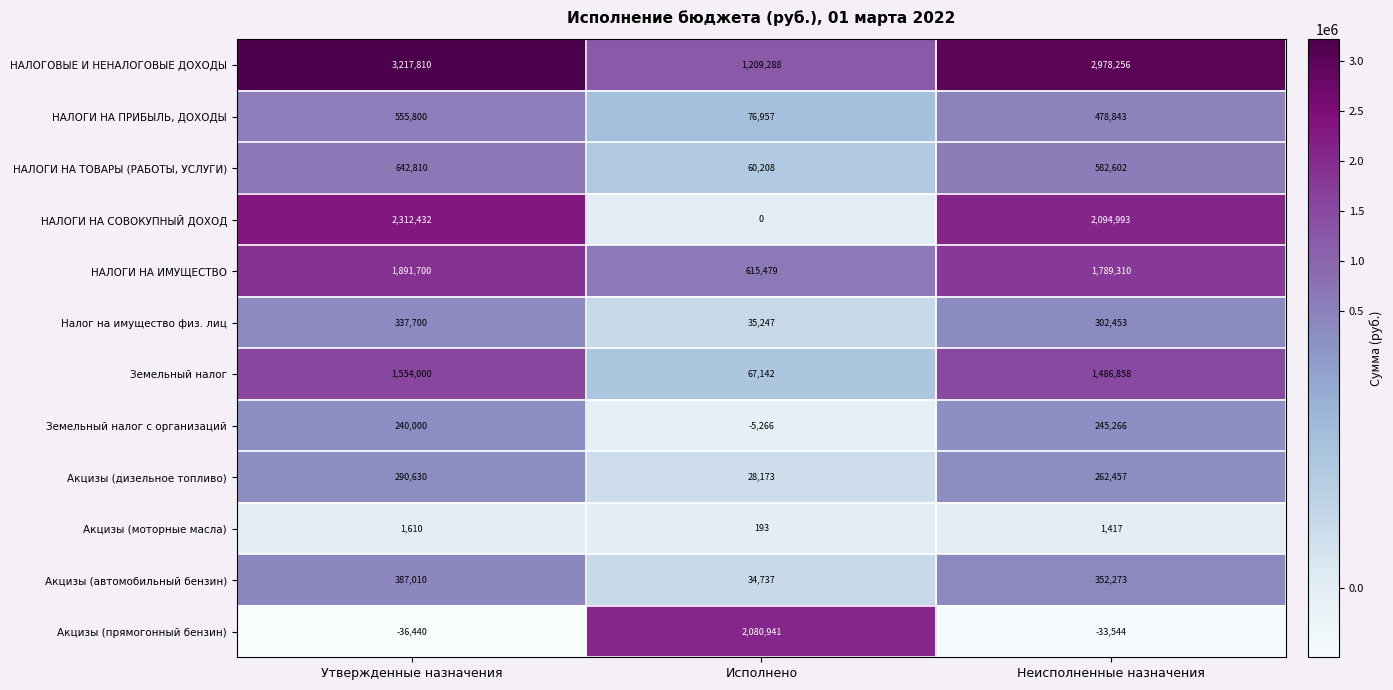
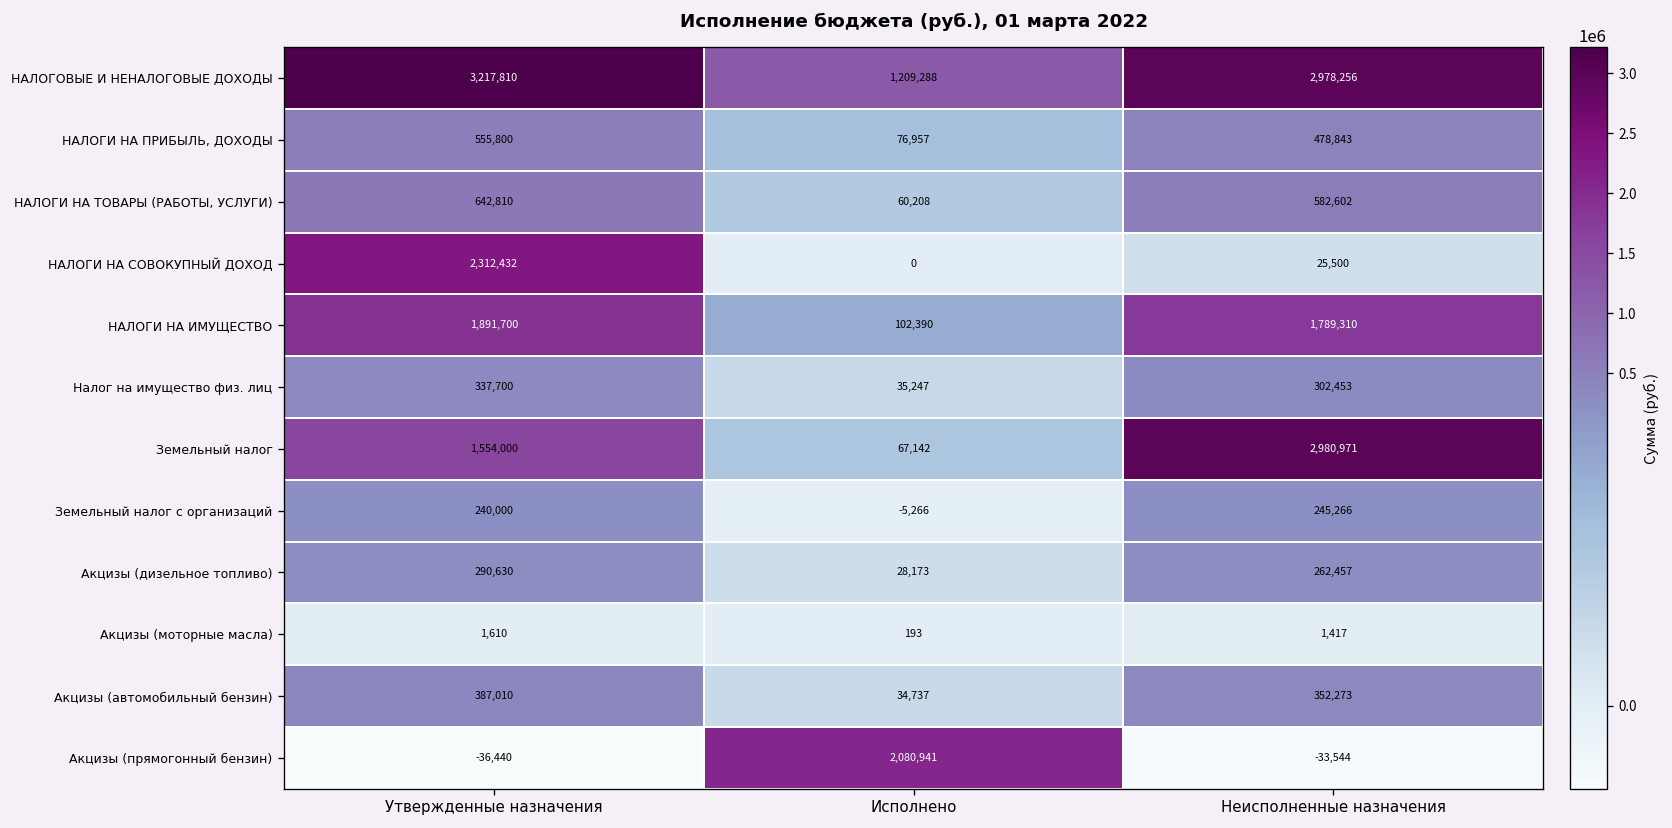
  {
    "НАЛОГОВЫЕ И НЕНАЛОГОВЫЕ ДОХОДЫ": {
      "Утвержденные назначения": "3,217,810",
      "Исполнено": "1,209,288",
      "Неисполненные назначения": "2,978,256"
    },
    "НАЛОГИ НА ПРИБЫЛЬ, ДОХОДЫ": {
      "Утвержденные назначения": "555,800",
      "Исполнено": "76,957",
      "Неисполненные назначения": "478,843"
    },
    "НАЛОГИ НА ТОВАРЫ (РАБОТЫ, УСЛУГИ)": {
      "Утвержденные назначения": "642,810",
      "Исполнено": "60,208",
      "Неисполненные назначения": "582,602"
    },
    "НАЛОГИ НА СОВОКУПНЫЙ ДОХОД": {
      "Утвержденные назначения": "2,312,432",
      "Исполнено": "0",
-     "Неисполненные назначения": "2,094,993"
+     "Неисполненные назначения": "25,500"
    },
    "НАЛОГИ НА ИМУЩЕСТВО": {
      "Утвержденные назначения": "1,891,700",
-     "Исполнено": "615,479",
+     "Исполнено": "102,390",
      "Неисполненные назначения": "1,789,310"
    },
    "Налог на имущество физ. лиц": {
      "Утвержденные назначения": "337,700",
      "Исполнено": "35,247",
      "Неисполненные назначения": "302,453"
    },
    "Земельный налог": {
      "Утвержденные назначения": "1,554,000",
      "Исполнено": "67,142",
-     "Неисполненные назначения": "1,486,858"
+     "Неисполненные назначения": "2,980,971"
    },
    "Земельный налог с организаций": {
      "Утвержденные назначения": "240,000",
      "Исполнено": "-5,266",
      "Неисполненные назначения": "245,266"
    },
    "Акцизы (дизельное топливо)": {
      "Утвержденные назначения": "290,630",
      "Исполнено": "28,173",
      "Неисполненные назначения": "262,457"
    },
    "Акцизы (моторные масла)": {
      "Утвержденные назначения": "1,610",
      "Исполнено": "193",
      "Неисполненные назначения": "1,417"
    },
    "Акцизы (автомобильный бензин)": {
      "Утвержденные назначения": "387,010",
      "Исполнено": "34,737",
      "Неисполненные назначения": "352,273"
    },
    "Акцизы (прямогонный бензин)": {
      "Утвержденные назначения": "-36,440",
      "Исполнено": "2,080,941",
      "Неисполненные назначения": "-33,544"
    }
  }
